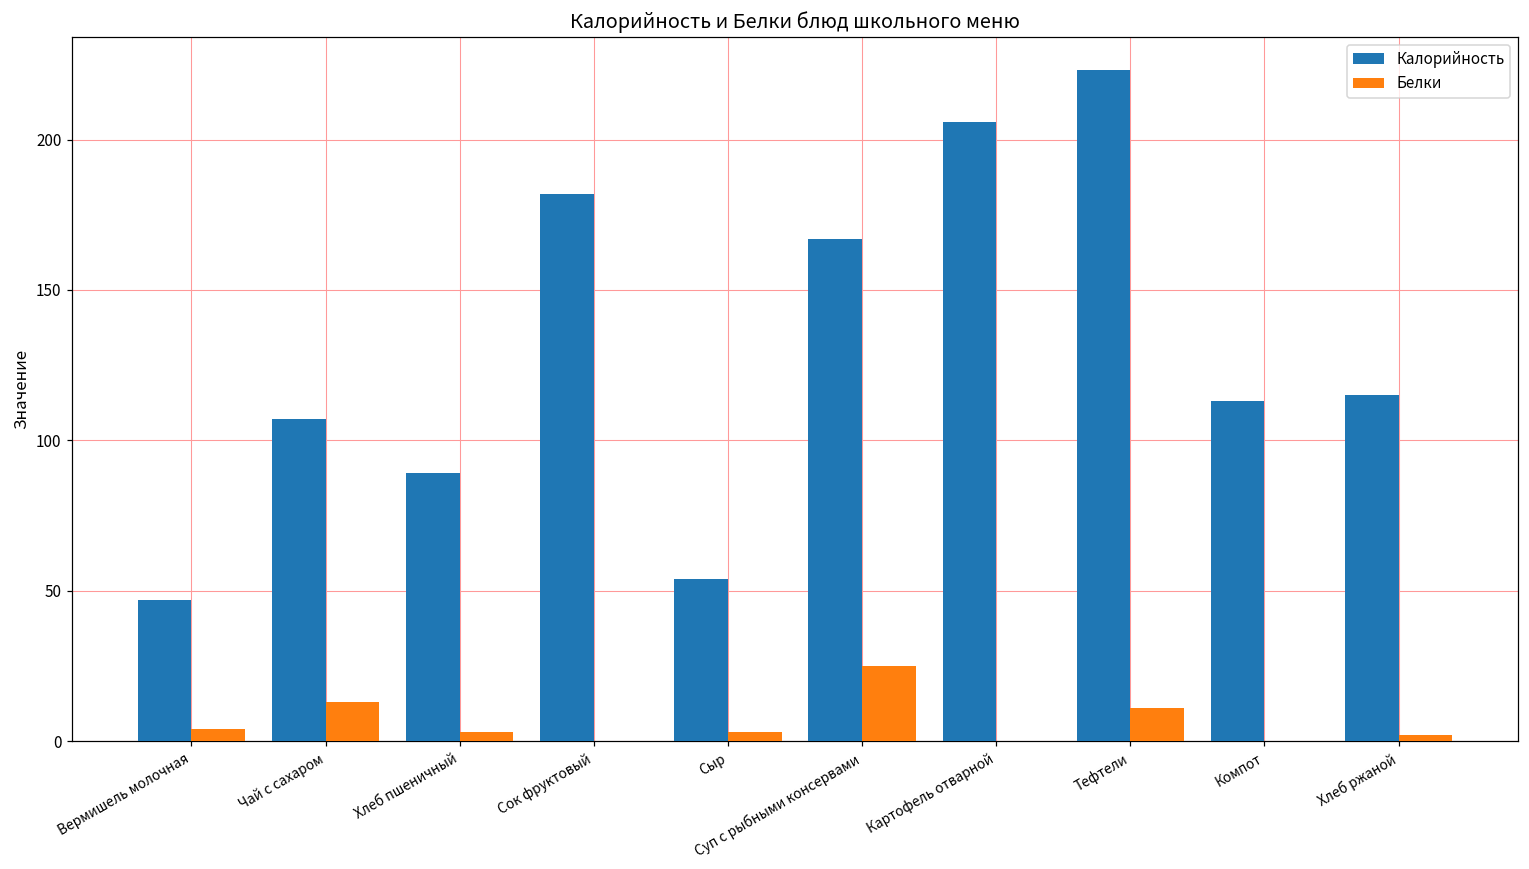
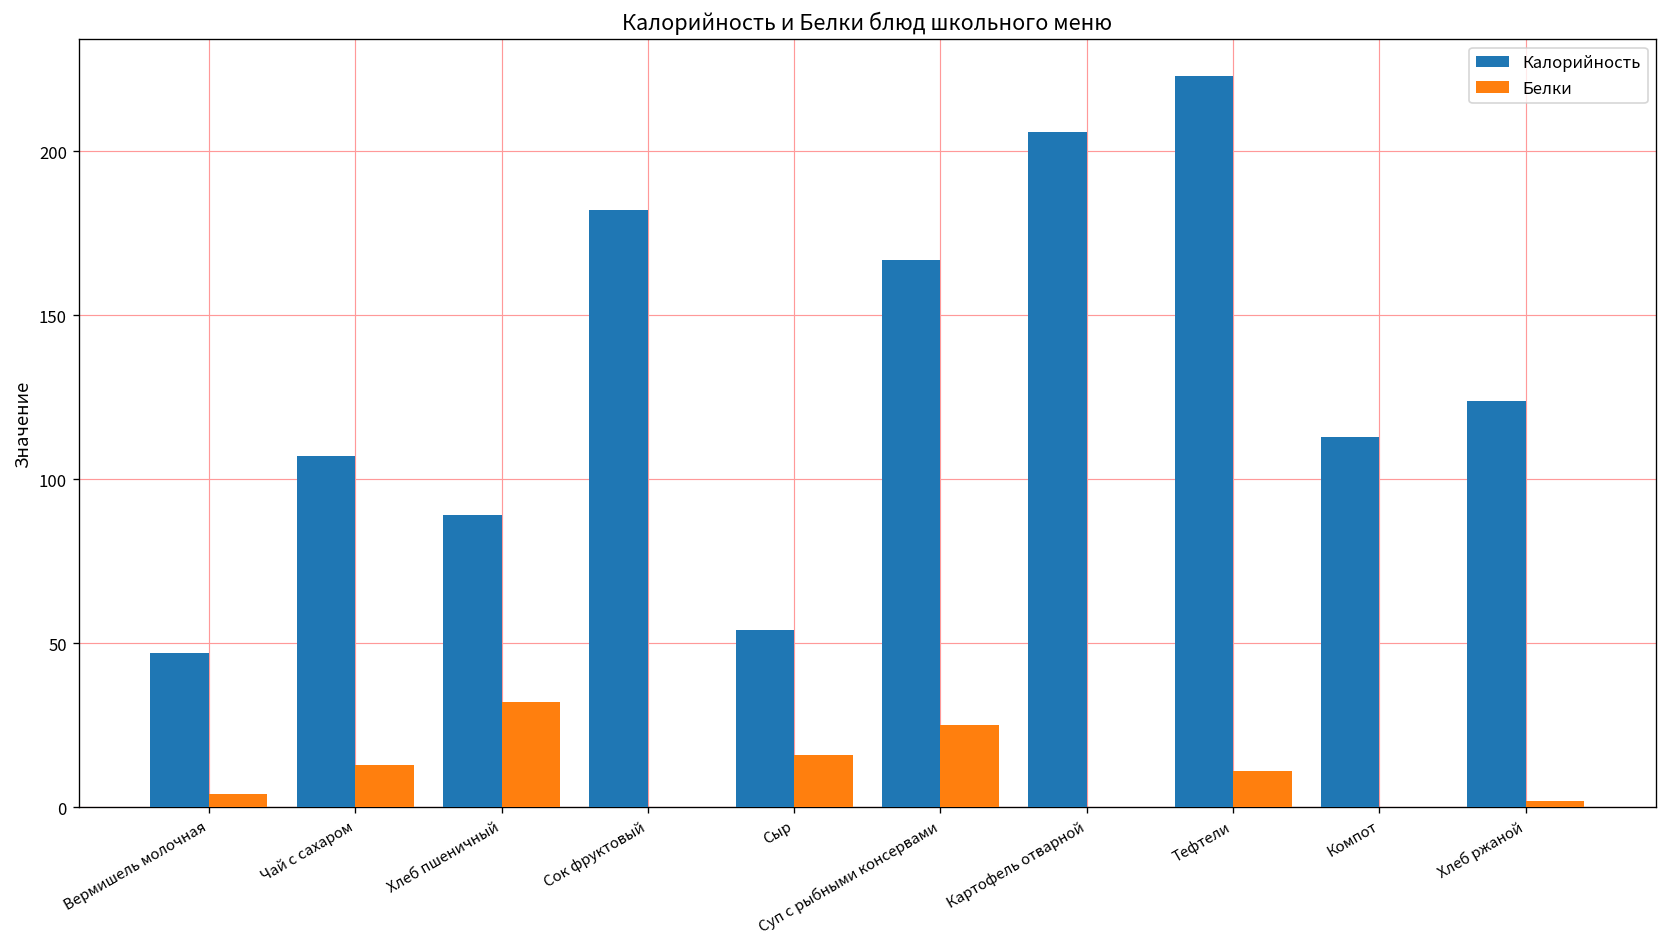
  {
    "Калорийность": {
      "Вермишель молочная": 47,
      "Чай с сахаром": 107,
      "Хлеб пшеничный": 89,
      "Сок фруктовый": 182,
      "Сыр": 54,
      "Суп с рыбными консервами": 167,
      "Картофель отварной": 206,
      "Тефтели": 223,
      "Компот": 113,
-     "Хлеб ржаной": 115
+     "Хлеб ржаной": 124
    },
    "Белки": {
      "Вермишель молочная": 4,
      "Чай с сахаром": 13,
-     "Хлеб пшеничный": 3,
+     "Хлеб пшеничный": 32,
      "Сок фруктовый": 0,
-     "Сыр": 3,
+     "Сыр": 16,
      "Суп с рыбными консервами": 25,
      "Картофель отварной": 0,
      "Тефтели": 11,
      "Компот": 0,
      "Хлеб ржаной": 2
    }
  }
